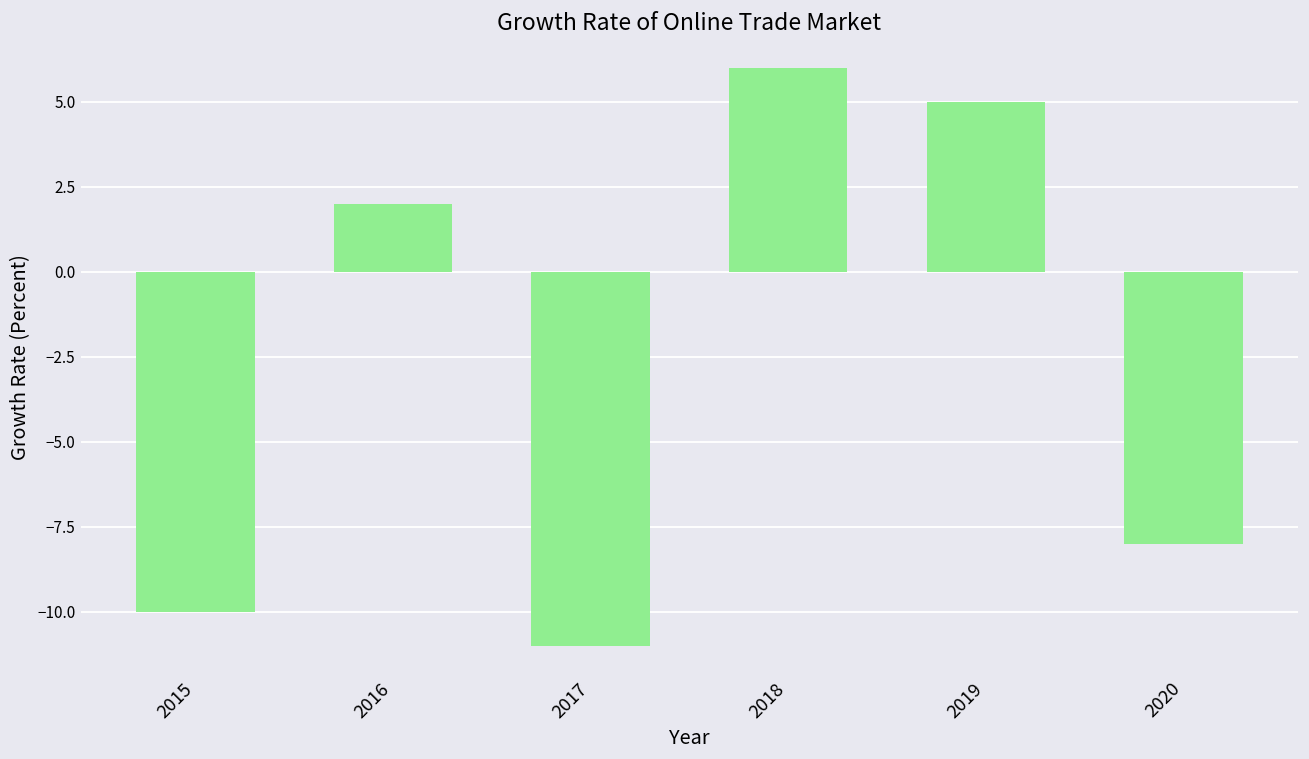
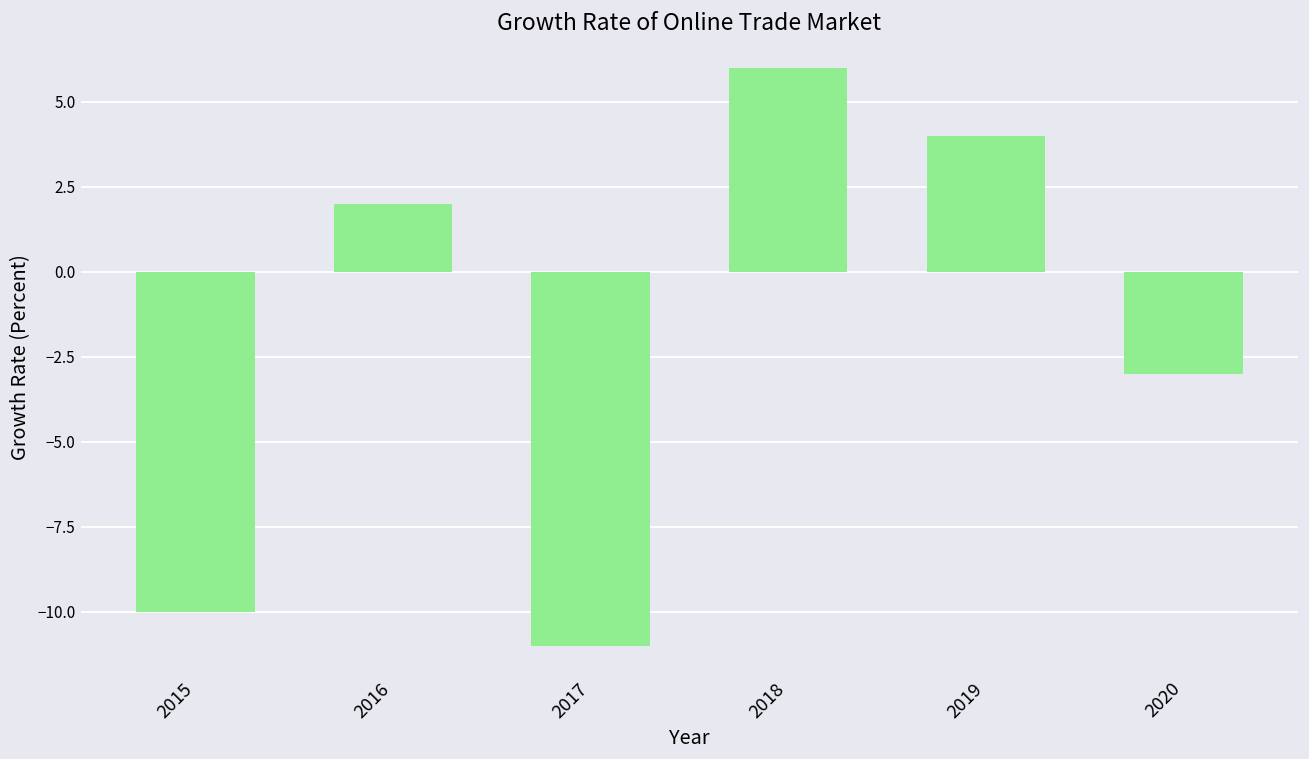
  {
    "2015": -10,
    "2016": 2,
    "2017": -11,
    "2018": 6,
-   "2019": 5,
-   "2020": -8
+   "2019": 4,
+   "2020": -3
  }
